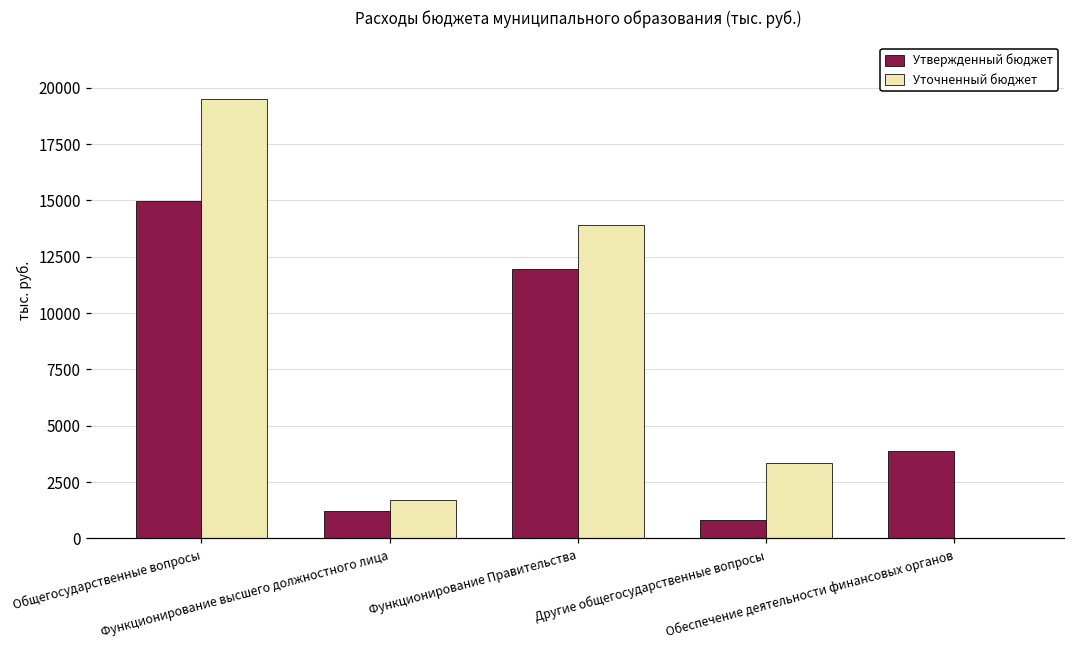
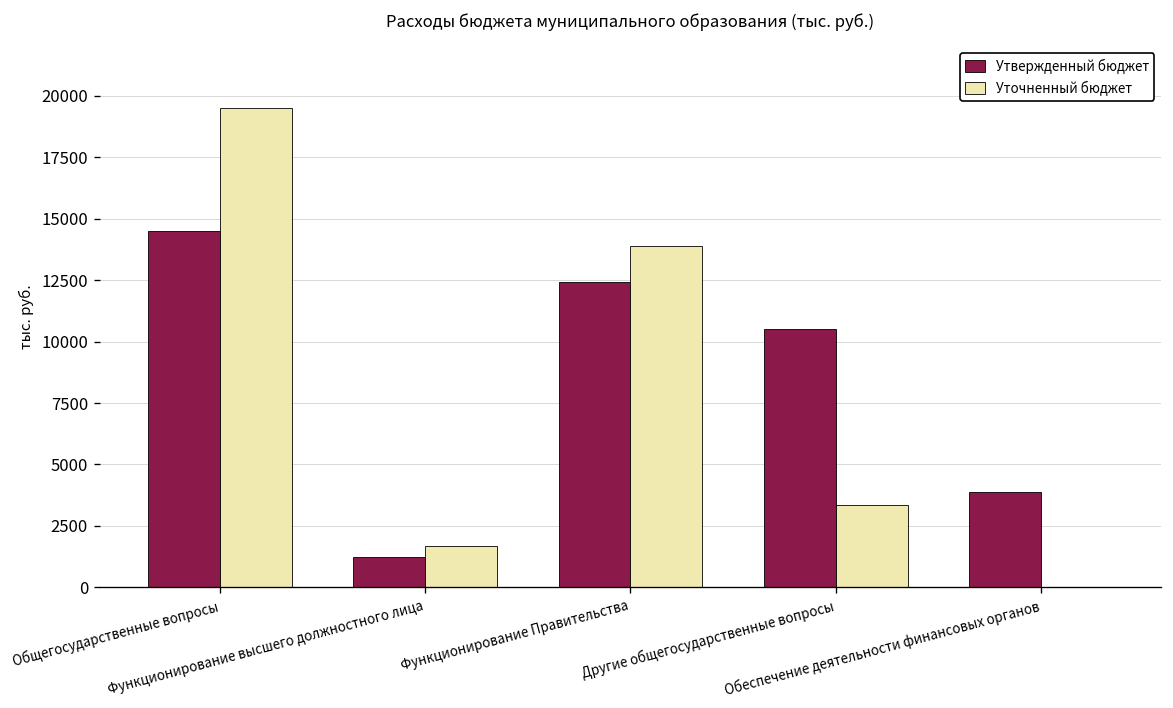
  {
    "Утвержденный бюджет": {
-     "Общегосударственные вопросы": 15000,
+     "Общегосударственные вопросы": 14500,
      "Функционирование высшего должностного лица": 1200,
-     "Функционирование Правительства": 12000,
-     "Другие общегосударственные вопросы": 800,
+     "Функционирование Правительства": 12400,
+     "Другие общегосударственные вопросы": 10500,
      "Обеспечение деятельности финансовых органов": 3900
    },
    "Уточненный бюджет": {
      "Общегосударственные вопросы": 19500,
      "Функционирование высшего должностного лица": 1700,
      "Функционирование Правительства": 13900,
      "Другие общегосударственные вопросы": 3300
    }
  }
